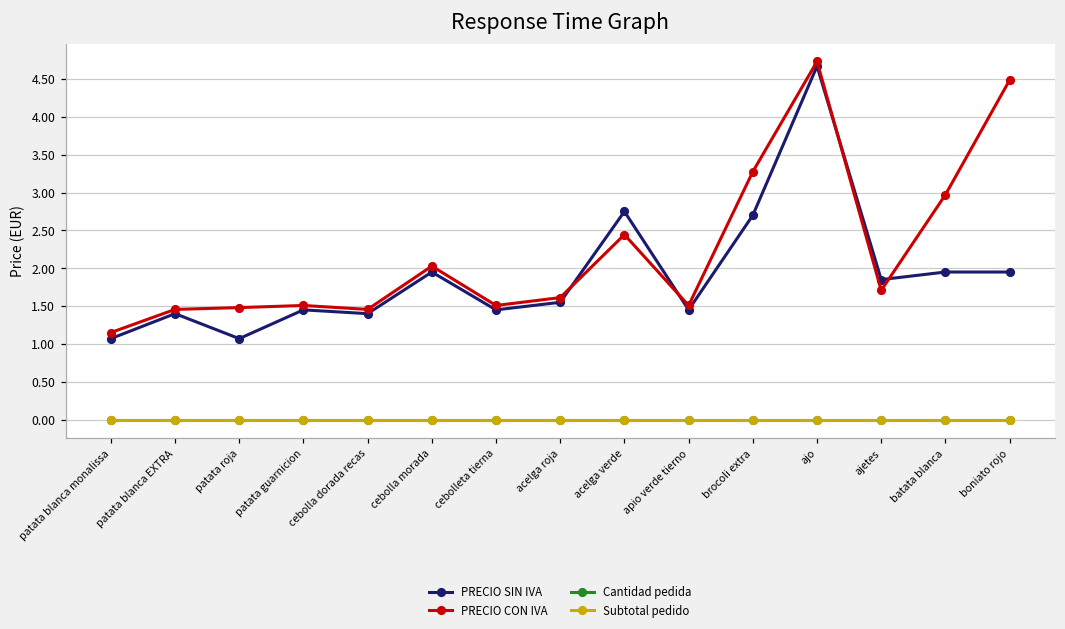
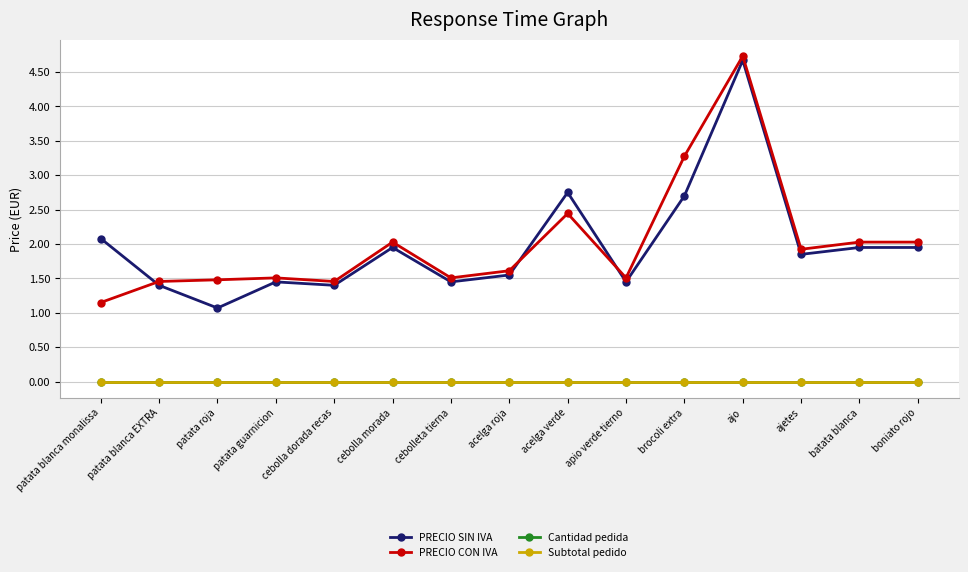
  {
    "PRECIO SIN IVA": {
-     "patata blanca monalissa": 1.1,
+     "patata blanca monalissa": 2.1,
      "patata blanca EXTRA": 1.4,
      "patata roja": 1.1,
      "patata guarnicion": 1.5,
      "cebolla dorada recas": 1.4,
      "cebolla morada": 2.0,
      "cebolleta tierna": 1.5,
      "acelga roja": 1.6,
      "acelga verde": 2.8,
      "apio verde tierno": 1.5,
      "brocoli extra": 2.7,
      "ajo": 4.7,
      "ajetes": 1.9,
      "batata blanca": 2.0,
      "boniato rojo": 2.0
    },
    "PRECIO CON IVA": {
      "patata blanca monalissa": 1.2,
      "patata blanca EXTRA": 1.5,
      "patata roja": 1.5,
      "patata guarnicion": 1.5,
      "cebolla dorada recas": 1.5,
      "cebolla morada": 2.0,
      "cebolleta tierna": 1.5,
      "acelga roja": 1.6,
      "acelga verde": 2.4,
      "apio verde tierno": 1.5,
      "brocoli extra": 3.3,
      "ajo": 4.7,
-     "ajetes": 1.7,
-     "batata blanca": 3.0,
-     "boniato rojo": 4.5
+     "ajetes": 1.9,
+     "batata blanca": 2.0,
+     "boniato rojo": 2.0
    },
    "Subtotal pedido": {
      "patata blanca monalissa": 0.0,
      "patata blanca EXTRA": 0.0,
      "patata roja": 0.0,
      "patata guarnicion": 0.0,
      "cebolla dorada recas": 0.0,
      "cebolla morada": 0.0,
      "cebolleta tierna": 0.0,
      "acelga roja": 0.0,
      "acelga verde": 0.0,
      "apio verde tierno": 0.0,
      "brocoli extra": 0.0,
      "ajo": 0.0,
      "ajetes": 0.0,
      "batata blanca": 0.0,
      "boniato rojo": 0.0
    }
  }
